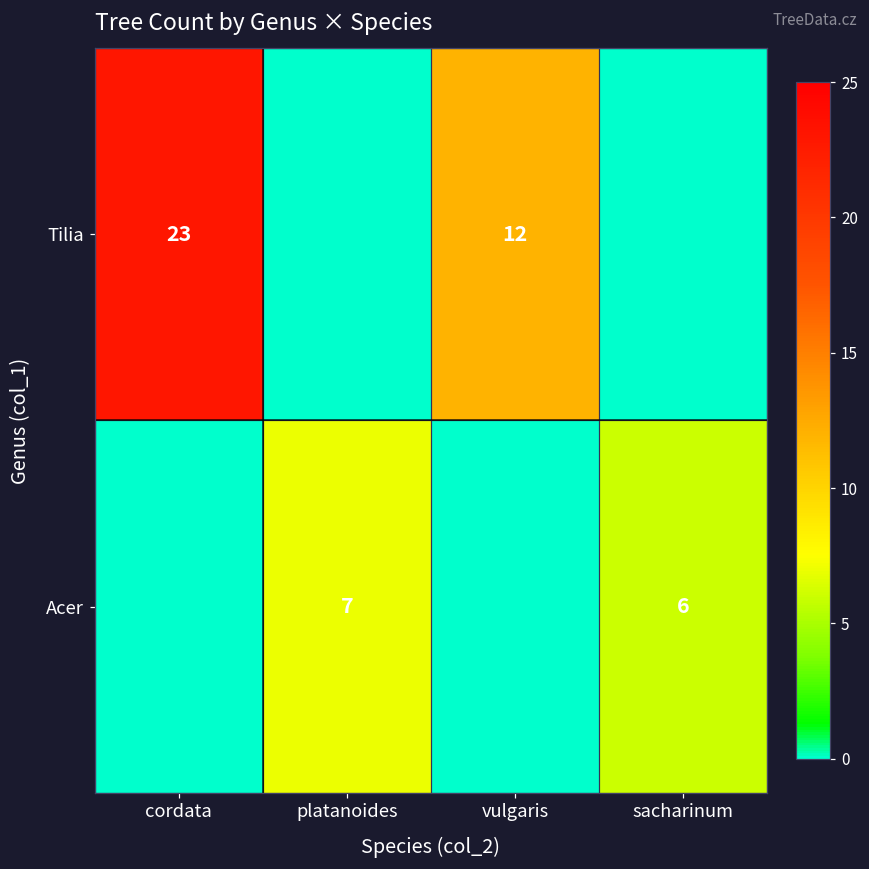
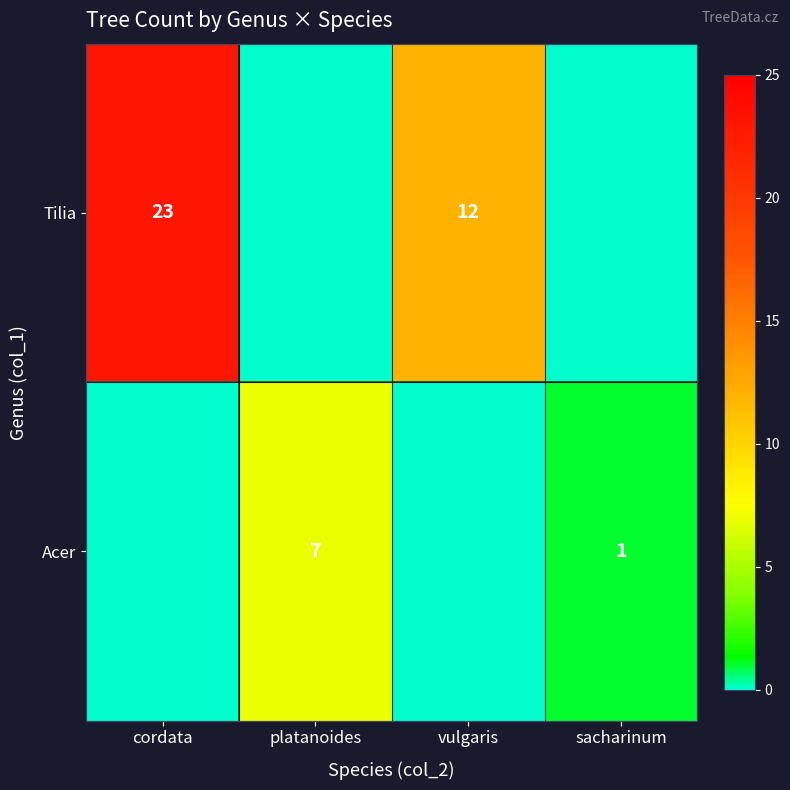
  {
    "Tilia": {
      "cordata": 23,
      "vulgaris": 12
    },
    "Acer": {
      "platanoides": 7,
-     "sacharinum": 6
+     "sacharinum": 1
    }
  }
